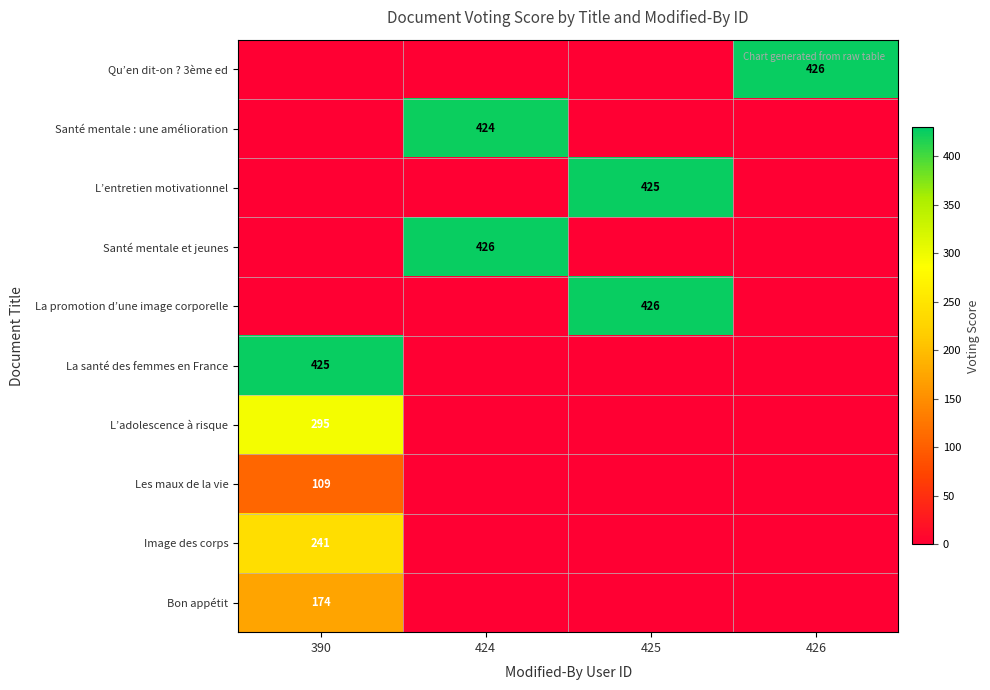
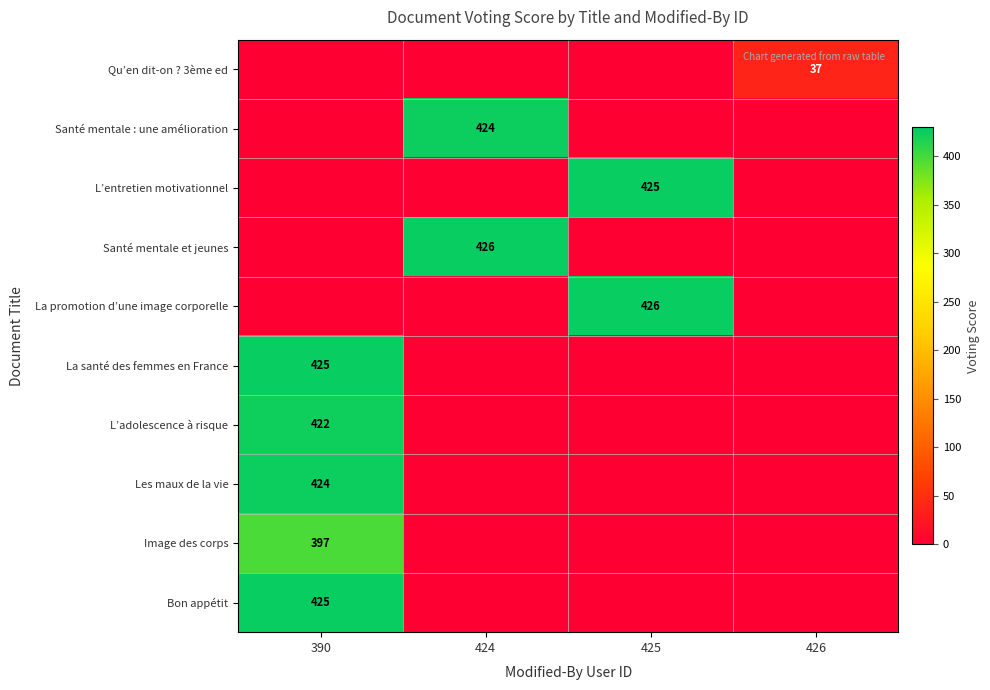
  {
    "Qu’en dit-on ? 3ème ed": {
-     "426": 426
+     "426": 37
    },
    "Santé mentale : une amélioration": {
      "424": 424
    },
    "L’entretien motivationnel": {
      "425": 425
    },
    "Santé mentale et jeunes": {
      "424": 426
    },
    "La promotion d’une image corporelle": {
      "425": 426
    },
    "La santé des femmes en France": {
      "390": 425
    },
    "L’adolescence à risque": {
-     "390": 295
+     "390": 422
    },
    "Les maux de la vie": {
-     "390": 109
+     "390": 424
    },
    "Image des corps": {
-     "390": 241
+     "390": 397
    },
    "Bon appétit": {
-     "390": 174
+     "390": 425
    }
  }
